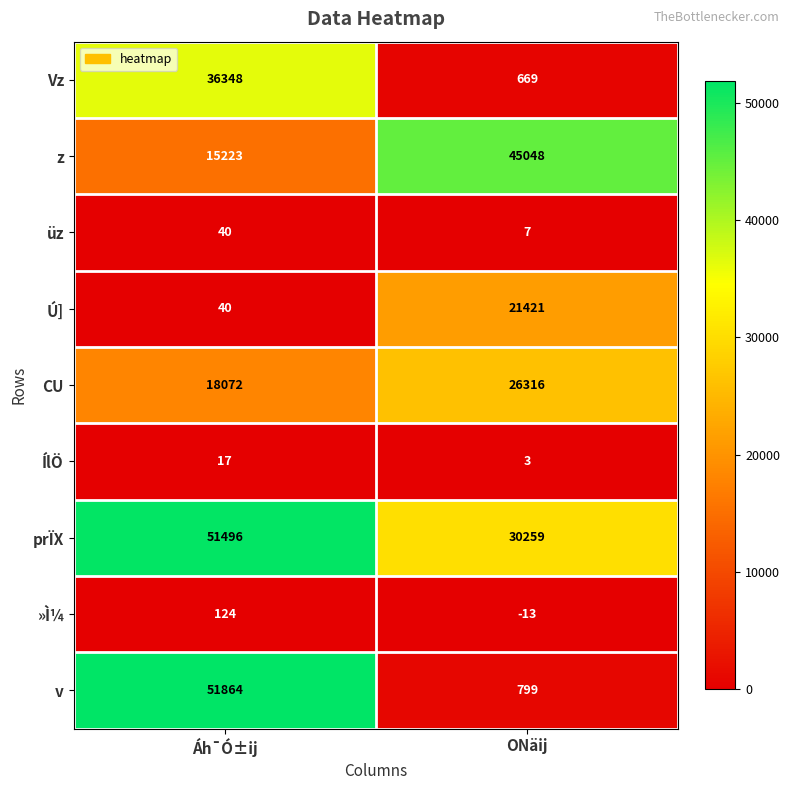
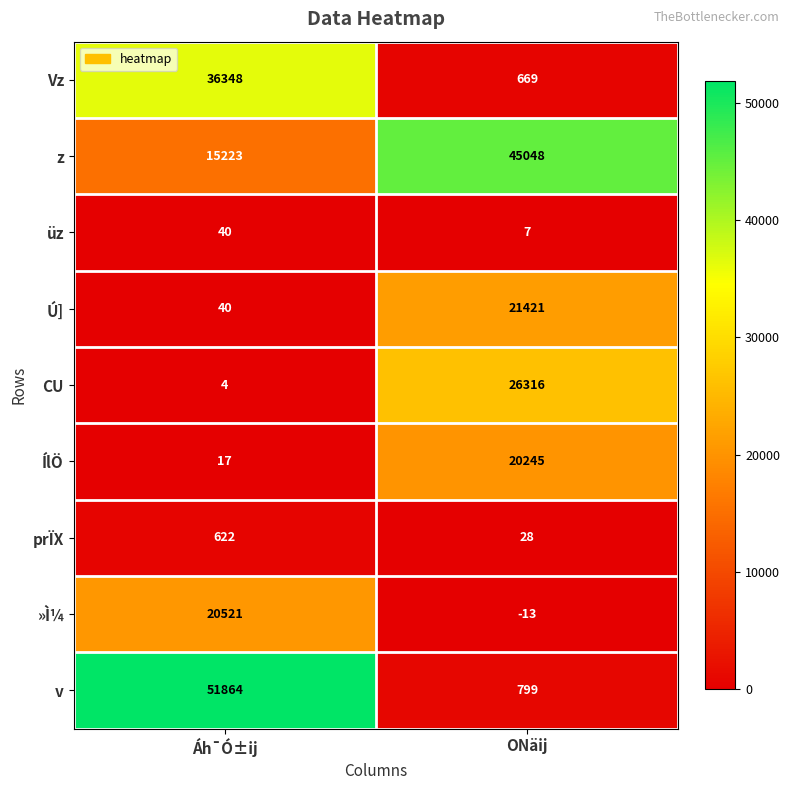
  {
    "Vz": {
      "Áh¯Ó±ij": 36348,
      "ONäij": 669
    },
    "z": {
      "Áh¯Ó±ij": 15223,
      "ONäij": 45048
    },
    "üz": {
      "Áh¯Ó±ij": 40,
      "ONäij": 7
    },
    "Ú]": {
      "Áh¯Ó±ij": 40,
      "ONäij": 21421
    },
    "CU": {
-     "Áh¯Ó±ij": 18072,
+     "Áh¯Ó±ij": 4,
      "ONäij": 26316
    },
    "ÍlÖ": {
      "Áh¯Ó±ij": 17,
-     "ONäij": 3
+     "ONäij": 20245
    },
    "prÏX": {
-     "Áh¯Ó±ij": 51496,
-     "ONäij": 30259
+     "Áh¯Ó±ij": 622,
+     "ONäij": 28
    },
    "»Ì¼": {
-     "Áh¯Ó±ij": 124,
+     "Áh¯Ó±ij": 20521,
      "ONäij": -13
    },
    "v": {
      "Áh¯Ó±ij": 51864,
      "ONäij": 799
    }
  }
